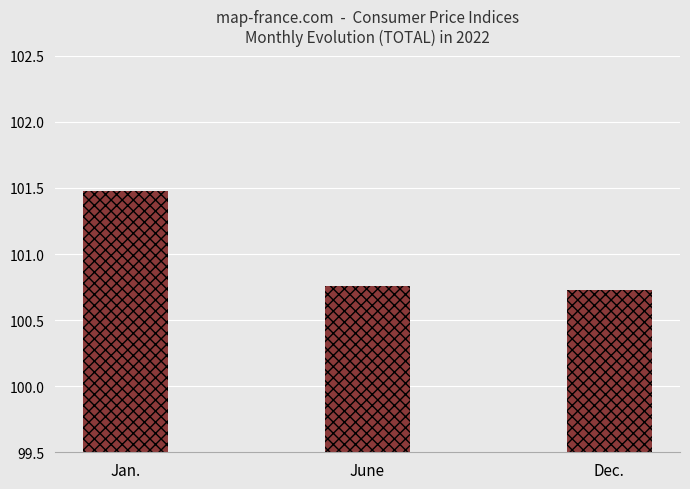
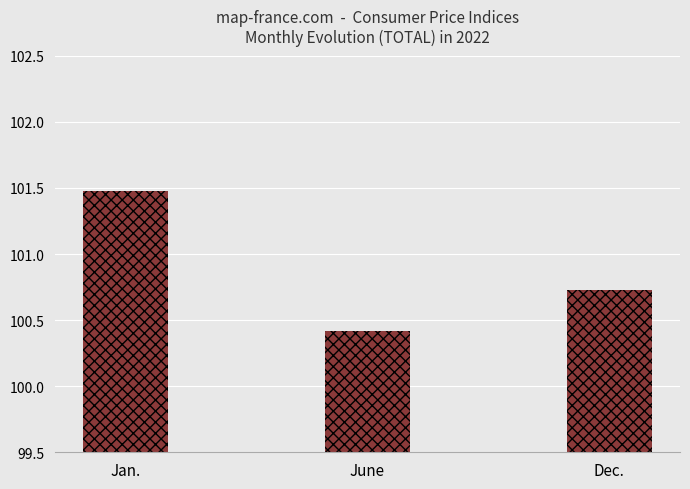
  {
    "Jan.": 101.48,
-   "June": 100.76,
+   "June": 100.42,
    "Dec.": 100.73
  }
